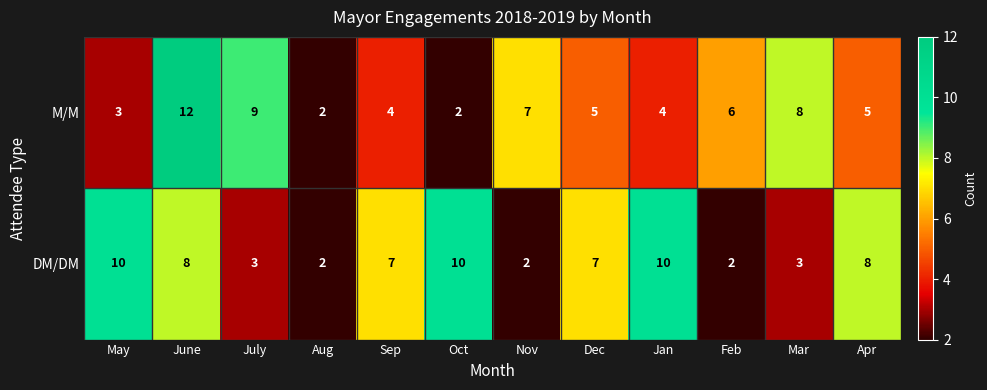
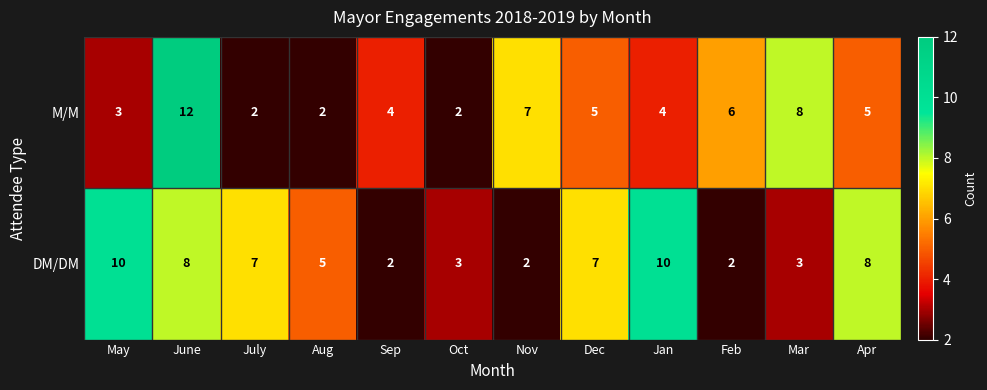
  {
    "M/M": {
      "May": 3,
      "June": 12,
-     "July": 9,
+     "July": 2,
      "Aug": 2,
      "Sep": 4,
      "Oct": 2,
      "Nov": 7,
      "Dec": 5,
      "Jan": 4,
      "Feb": 6,
      "Mar": 8,
      "Apr": 5
    },
    "DM/DM": {
      "May": 10,
      "June": 8,
-     "July": 3,
-     "Aug": 2,
-     "Sep": 7,
-     "Oct": 10,
+     "July": 7,
+     "Aug": 5,
+     "Sep": 2,
+     "Oct": 3,
      "Nov": 2,
      "Dec": 7,
      "Jan": 10,
      "Feb": 2,
      "Mar": 3,
      "Apr": 8
    }
  }
